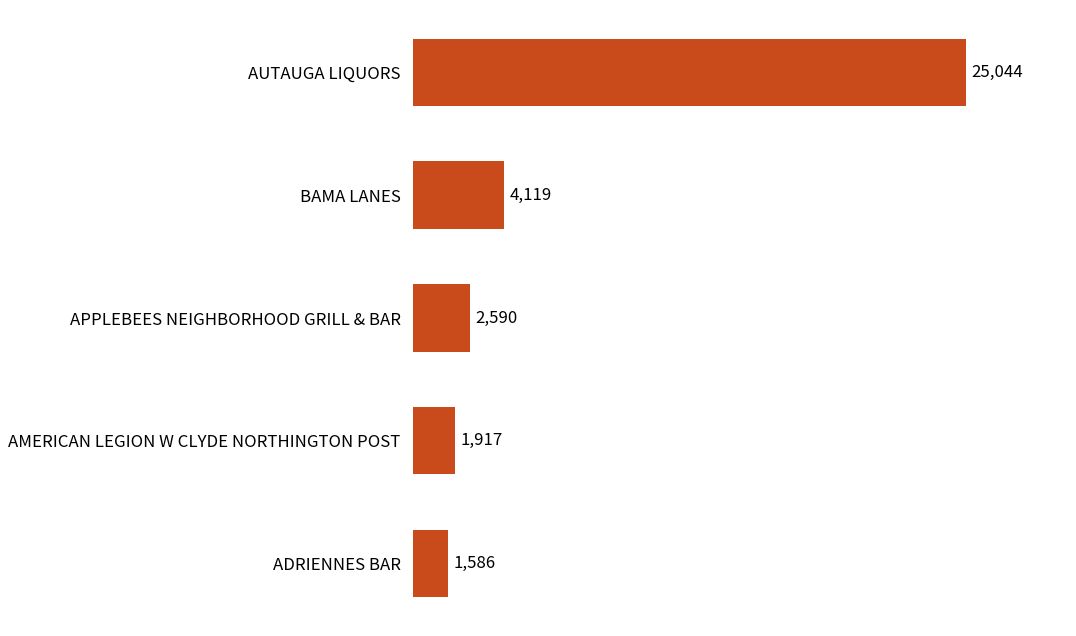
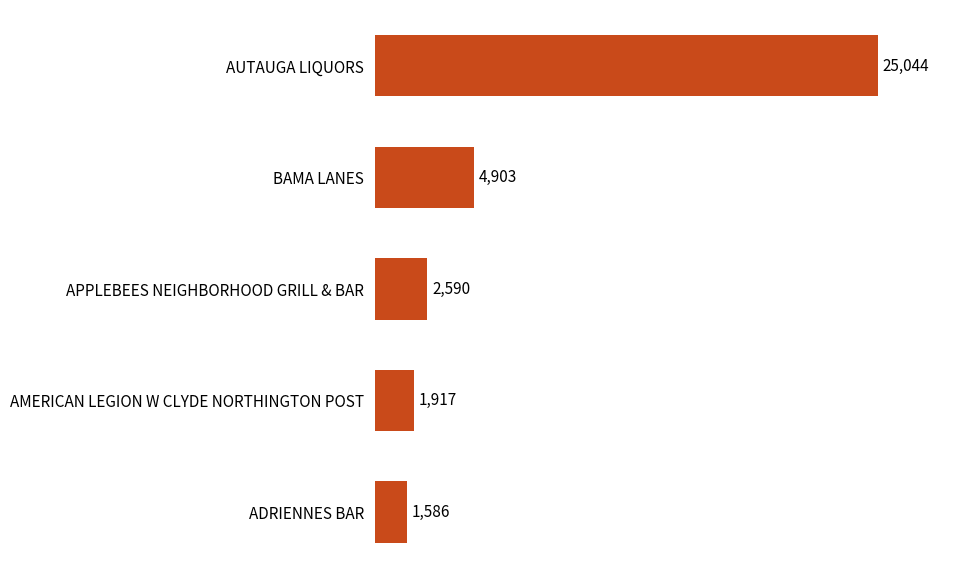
  {
    "AUTAUGA LIQUORS": "25,044",
-   "BAMA LANES": "4,119",
+   "BAMA LANES": "4,903",
    "APPLEBEES NEIGHBORHOOD GRILL & BAR": "2,590",
    "AMERICAN LEGION W CLYDE NORTHINGTON POST": "1,917",
    "ADRIENNES BAR": "1,586"
  }
